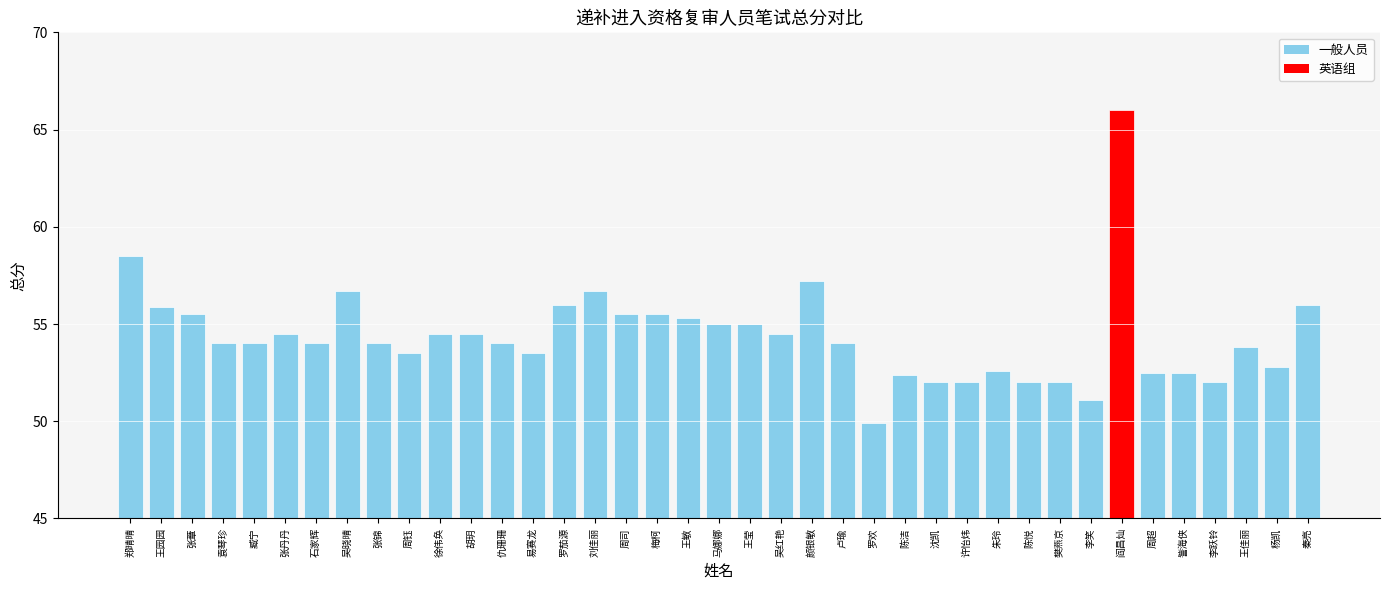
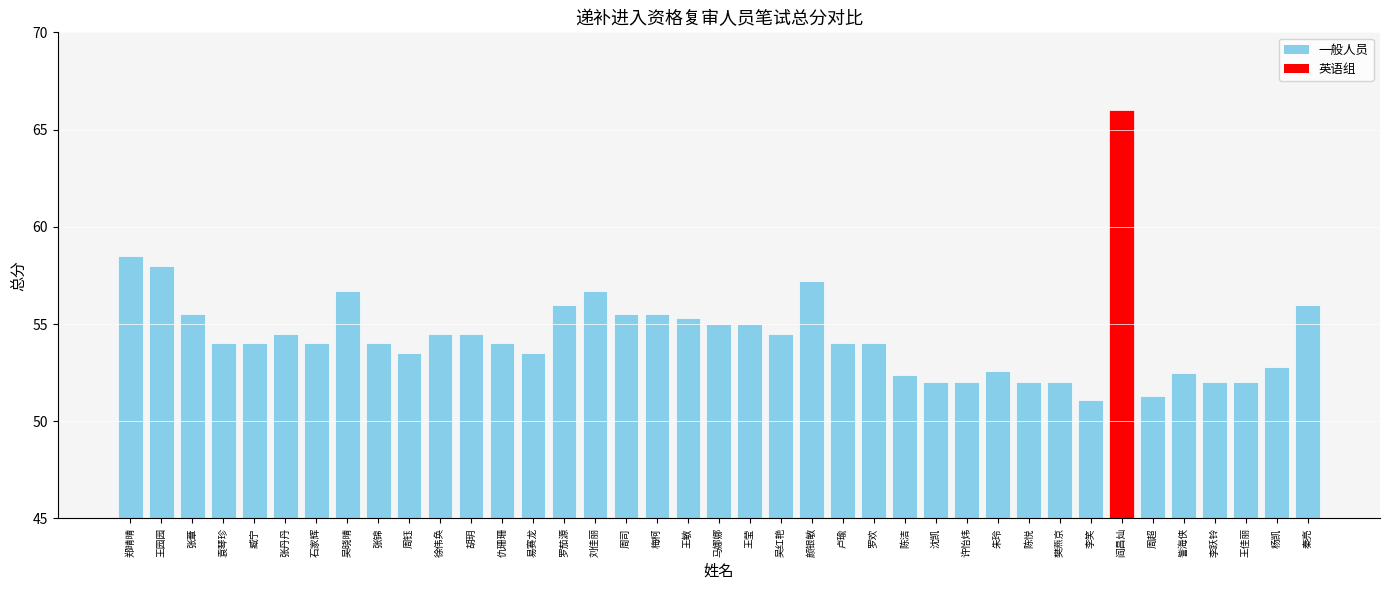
  {
    "郑晴晴": 58.5,
-   "王园园": 55.9,
+   "王园园": 58.0,
    "张蔁": 55.5,
    "袁琴珍": 54.0,
    "臧宁": 54.0,
    "张丹丹": 54.5,
    "石家辉": 54.0,
    "吴晓晴": 56.7,
    "张锦": 54.0,
    "周钰": 53.5,
    "徐伟奂": 54.5,
    "胡玥": 54.5,
    "仇珊珊": 54.0,
    "易赛龙": 53.5,
    "罗茄源": 56.0,
    "刘佳丽": 56.7,
    "周司": 55.5,
    "梅柯": 55.5,
    "王敏": 55.3,
    "马娜娜": 55.0,
    "王莹": 55.0,
    "吴红艳": 54.5,
    "颜银敏": 57.2,
    "卢瑜": 54.0,
-   "罗欢": 49.9,
+   "罗欢": 54.0,
    "陈洁": 52.4,
    "沈凯": 52.0,
    "许怡炜": 52.0,
    "朱玲": 52.6,
    "陈悦": 52.0,
    "樊燕京": 52.0,
    "李笑": 51.1,
    "阎昌灿": 66.0,
-   "周超": 52.5,
+   "周超": 51.3,
    "訾海侠": 52.5,
    "李跃铃": 52.0,
-   "王佳丽": 53.8,
+   "王佳丽": 52.0,
    "杨凯": 52.8,
    "秦亮": 56.0
  }
